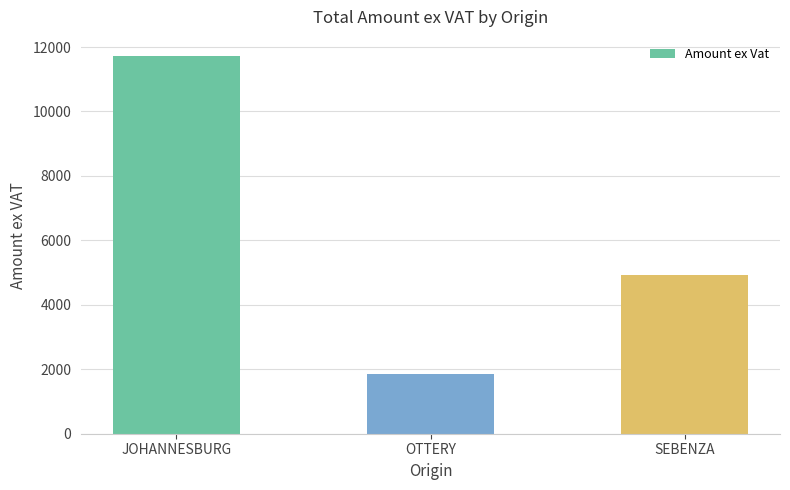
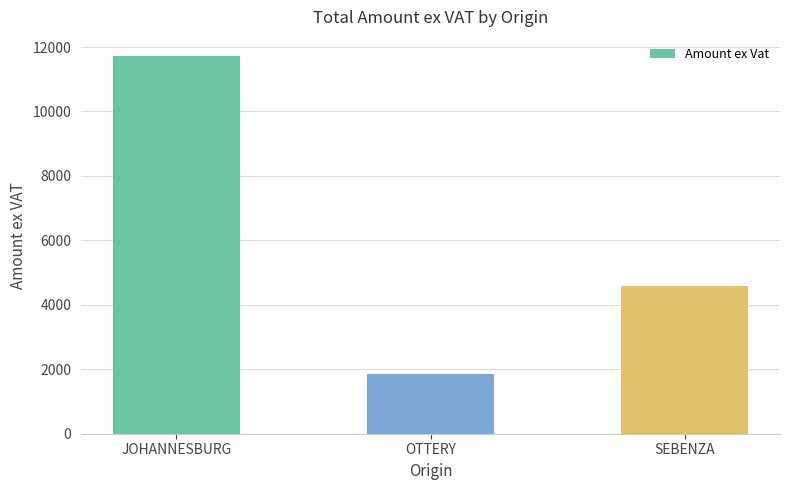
  {
    "JOHANNESBURG": 11700,
    "OTTERY": 1800,
-   "SEBENZA": 4900
+   "SEBENZA": 4600
  }
